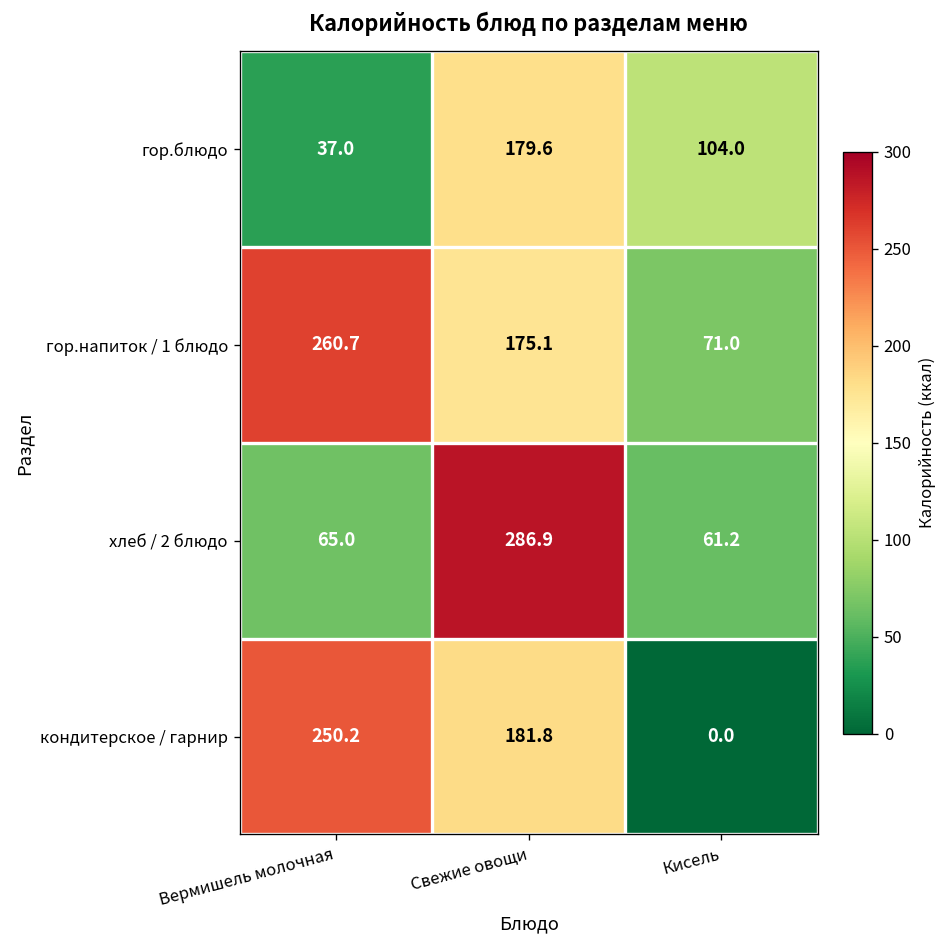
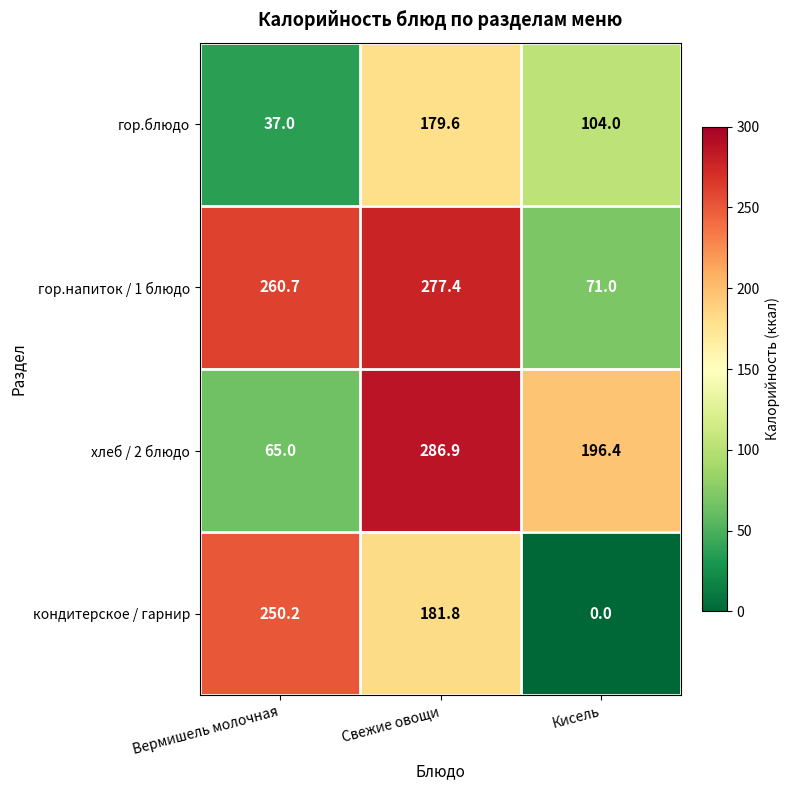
  {
    "гор.блюдо": {
      "Вермишель молочная": 37.0,
      "Свежие овощи": 179.6,
      "Кисель": 104.0
    },
    "гор.напиток / 1 блюдо": {
      "Вермишель молочная": 260.7,
-     "Свежие овощи": 175.1,
+     "Свежие овощи": 277.4,
      "Кисель": 71.0
    },
    "хлеб / 2 блюдо": {
      "Вермишель молочная": 65.0,
      "Свежие овощи": 286.9,
-     "Кисель": 61.2
+     "Кисель": 196.4
    },
    "кондитерское / гарнир": {
      "Вермишель молочная": 250.2,
      "Свежие овощи": 181.8,
      "Кисель": 0.0
    }
  }
